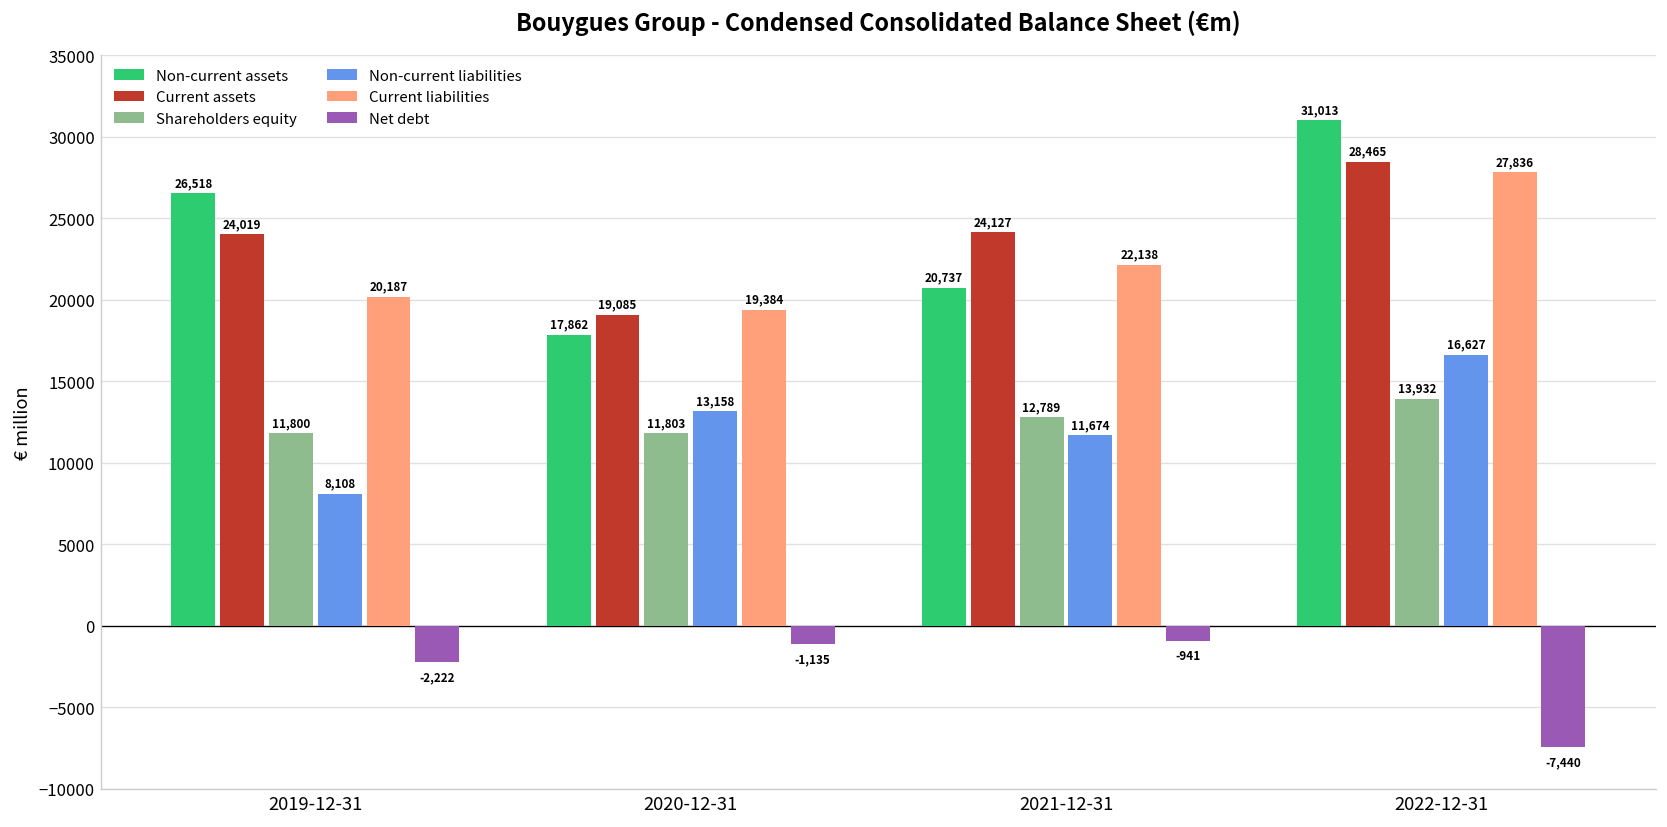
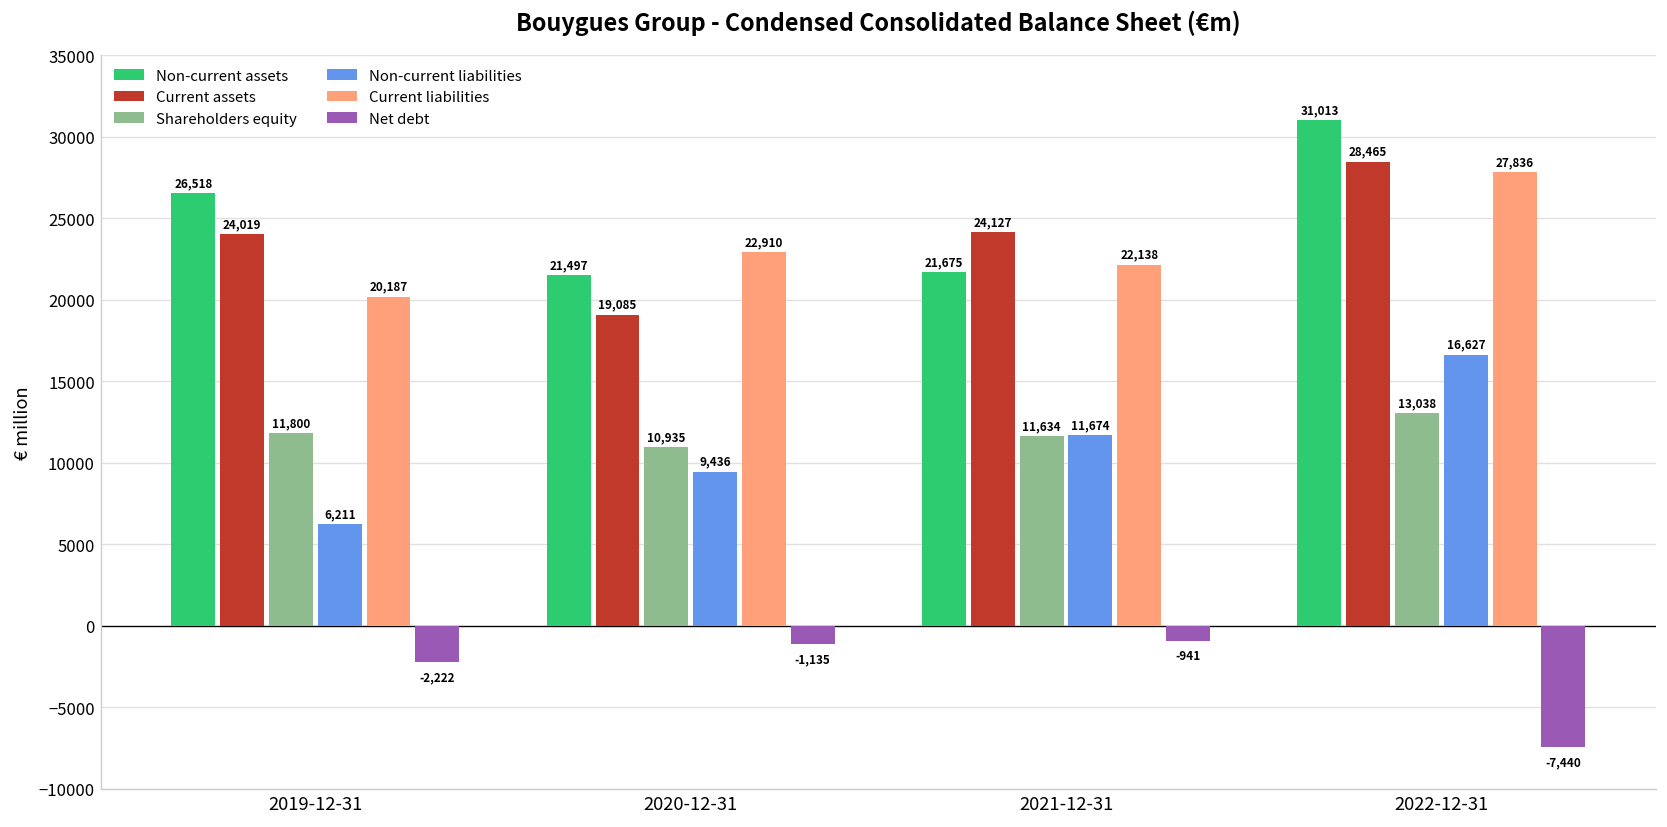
  {
    "Non-current assets": {
      "2019-12-31": "26,518",
-     "2020-12-31": "17,862",
-     "2021-12-31": "20,737",
+     "2020-12-31": "21,497",
+     "2021-12-31": "21,675",
      "2022-12-31": "31,013"
    },
    "Current assets": {
      "2019-12-31": "24,019",
      "2020-12-31": "19,085",
      "2021-12-31": "24,127",
      "2022-12-31": "28,465"
    },
    "Shareholders equity": {
      "2019-12-31": "11,800",
-     "2020-12-31": "11,803",
-     "2021-12-31": "12,789",
-     "2022-12-31": "13,932"
+     "2020-12-31": "10,935",
+     "2021-12-31": "11,634",
+     "2022-12-31": "13,038"
    },
    "Non-current liabilities": {
-     "2019-12-31": "8,108",
-     "2020-12-31": "13,158",
+     "2019-12-31": "6,211",
+     "2020-12-31": "9,436",
      "2021-12-31": "11,674",
      "2022-12-31": "16,627"
    },
    "Current liabilities": {
      "2019-12-31": "20,187",
-     "2020-12-31": "19,384",
+     "2020-12-31": "22,910",
      "2021-12-31": "22,138",
      "2022-12-31": "27,836"
    },
    "Net debt": {
      "2019-12-31": "-2,222",
      "2020-12-31": "-1,135",
      "2021-12-31": "-941",
      "2022-12-31": "-7,440"
    }
  }
